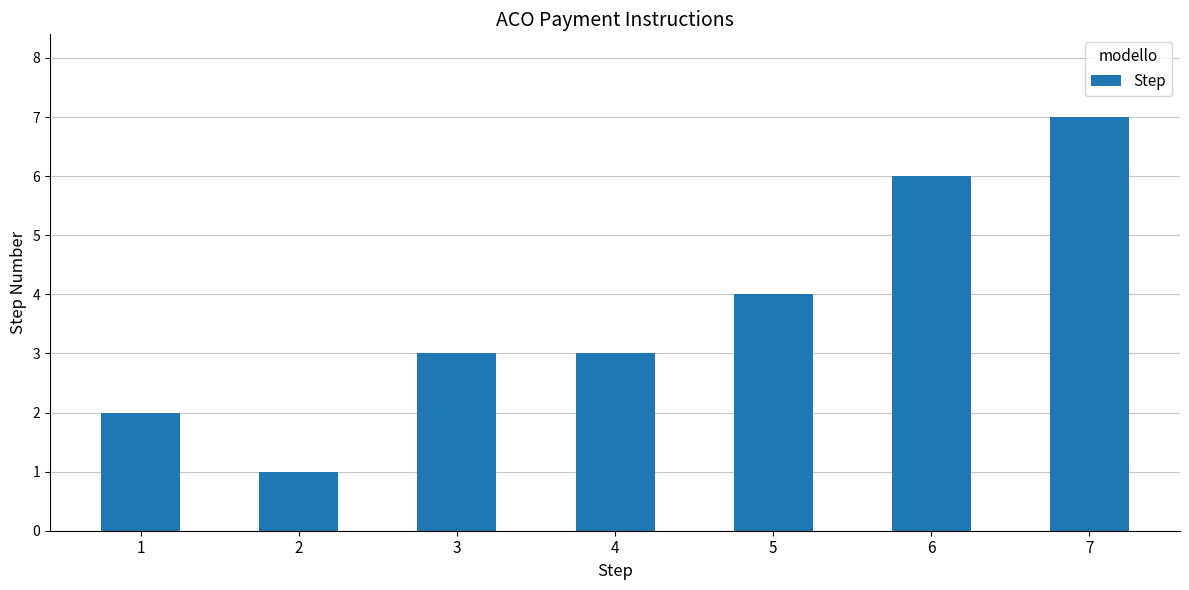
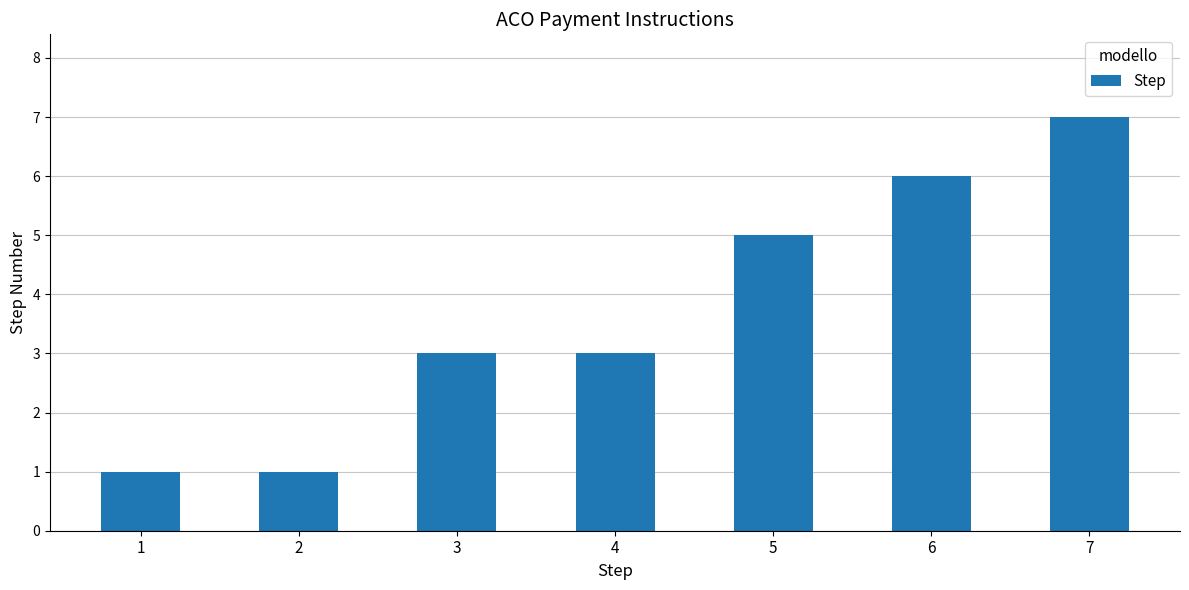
  {
-   "1": 2,
+   "1": 1,
    "2": 1,
    "3": 3,
    "4": 3,
-   "5": 4,
+   "5": 5,
    "6": 6,
    "7": 7
  }
